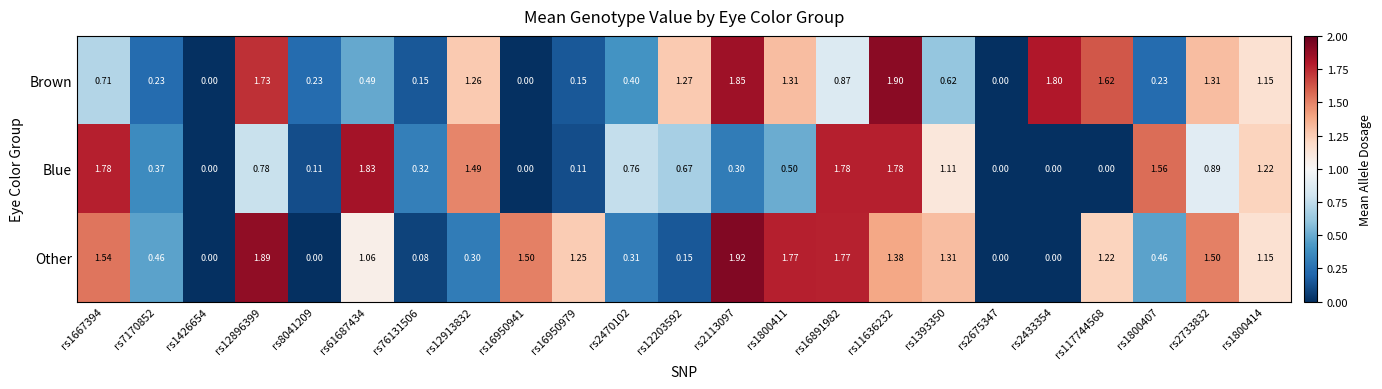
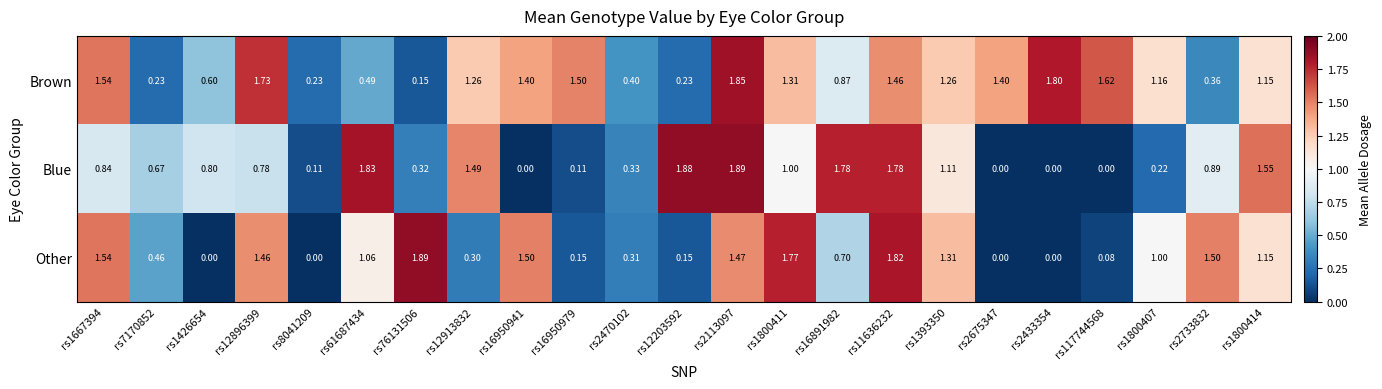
  {
    "Brown": {
-     "rs1667394": 0.71,
+     "rs1667394": 1.54,
      "rs7170852": 0.23,
-     "rs1426654": 0.00,
+     "rs1426654": 0.60,
      "rs12896399": 1.73,
      "rs8041209": 0.23,
      "rs61687434": 0.49,
      "rs76131506": 0.15,
      "rs12913832": 1.26,
-     "rs16950941": 0.00,
-     "rs16950979": 0.15,
+     "rs16950941": 1.40,
+     "rs16950979": 1.50,
      "rs2470102": 0.40,
-     "rs12203592": 1.27,
+     "rs12203592": 0.23,
      "rs2113097": 1.85,
      "rs1800411": 1.31,
      "rs16891982": 0.87,
-     "rs11636232": 1.90,
-     "rs1393350": 0.62,
-     "rs2675347": 0.00,
+     "rs11636232": 1.46,
+     "rs1393350": 1.26,
+     "rs2675347": 1.40,
      "rs2433354": 1.80,
      "rs117744568": 1.62,
-     "rs1800407": 0.23,
-     "rs2733832": 1.31,
+     "rs1800407": 1.16,
+     "rs2733832": 0.36,
      "rs1800414": 1.15
    },
    "Blue": {
-     "rs1667394": 1.78,
-     "rs7170852": 0.37,
-     "rs1426654": 0.00,
+     "rs1667394": 0.84,
+     "rs7170852": 0.67,
+     "rs1426654": 0.80,
      "rs12896399": 0.78,
      "rs8041209": 0.11,
      "rs61687434": 1.83,
      "rs76131506": 0.32,
      "rs12913832": 1.49,
      "rs16950941": 0.00,
      "rs16950979": 0.11,
-     "rs2470102": 0.76,
-     "rs12203592": 0.67,
-     "rs2113097": 0.30,
-     "rs1800411": 0.50,
+     "rs2470102": 0.33,
+     "rs12203592": 1.88,
+     "rs2113097": 1.89,
+     "rs1800411": 1.00,
      "rs16891982": 1.78,
      "rs11636232": 1.78,
      "rs1393350": 1.11,
      "rs2675347": 0.00,
      "rs2433354": 0.00,
      "rs117744568": 0.00,
-     "rs1800407": 1.56,
+     "rs1800407": 0.22,
      "rs2733832": 0.89,
-     "rs1800414": 1.22
+     "rs1800414": 1.55
    },
    "Other": {
      "rs1667394": 1.54,
      "rs7170852": 0.46,
      "rs1426654": 0.00,
-     "rs12896399": 1.89,
+     "rs12896399": 1.46,
      "rs8041209": 0.00,
      "rs61687434": 1.06,
-     "rs76131506": 0.08,
+     "rs76131506": 1.89,
      "rs12913832": 0.30,
      "rs16950941": 1.50,
-     "rs16950979": 1.25,
+     "rs16950979": 0.15,
      "rs2470102": 0.31,
      "rs12203592": 0.15,
-     "rs2113097": 1.92,
+     "rs2113097": 1.47,
      "rs1800411": 1.77,
-     "rs16891982": 1.77,
-     "rs11636232": 1.38,
+     "rs16891982": 0.70,
+     "rs11636232": 1.82,
      "rs1393350": 1.31,
      "rs2675347": 0.00,
      "rs2433354": 0.00,
-     "rs117744568": 1.22,
-     "rs1800407": 0.46,
+     "rs117744568": 0.08,
+     "rs1800407": 1.00,
      "rs2733832": 1.50,
      "rs1800414": 1.15
    }
  }
